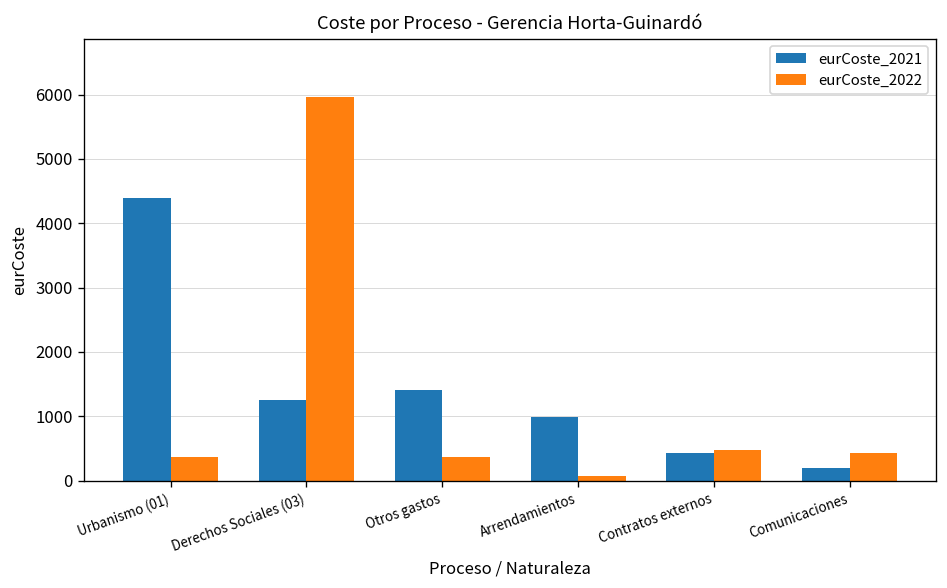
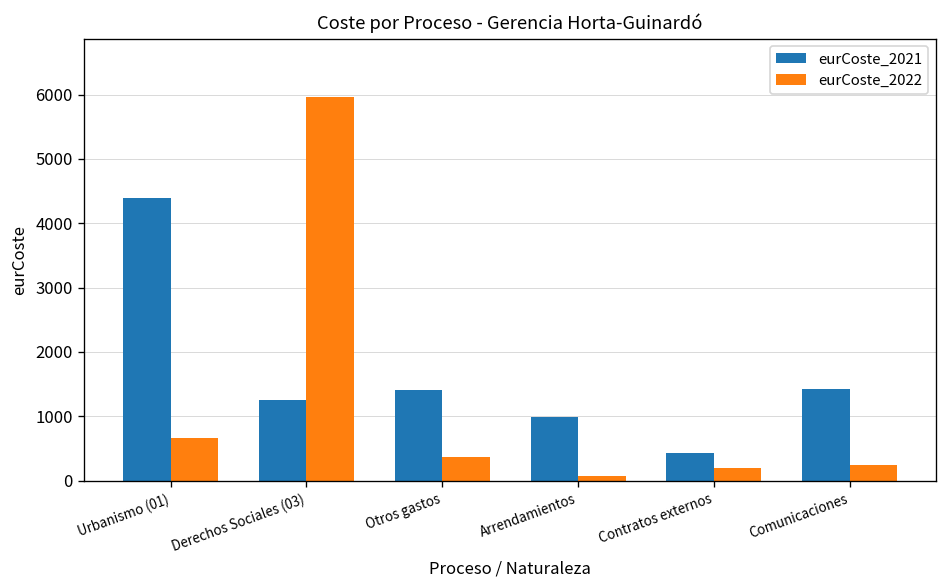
  {
    "eurCoste_2021": {
      "Urbanismo (01)": 4400,
      "Derechos Sociales (03)": 1200,
      "Otros gastos": 1400,
      "Arrendamientos": 1000,
      "Contratos externos": 400,
-     "Comunicaciones": 200
+     "Comunicaciones": 1400
    },
    "eurCoste_2022": {
-     "Urbanismo (01)": 400,
+     "Urbanismo (01)": 700,
      "Derechos Sociales (03)": 6000,
      "Otros gastos": 400,
      "Arrendamientos": 100,
-     "Contratos externos": 500,
-     "Comunicaciones": 400
+     "Contratos externos": 200,
+     "Comunicaciones": 200
    }
  }
